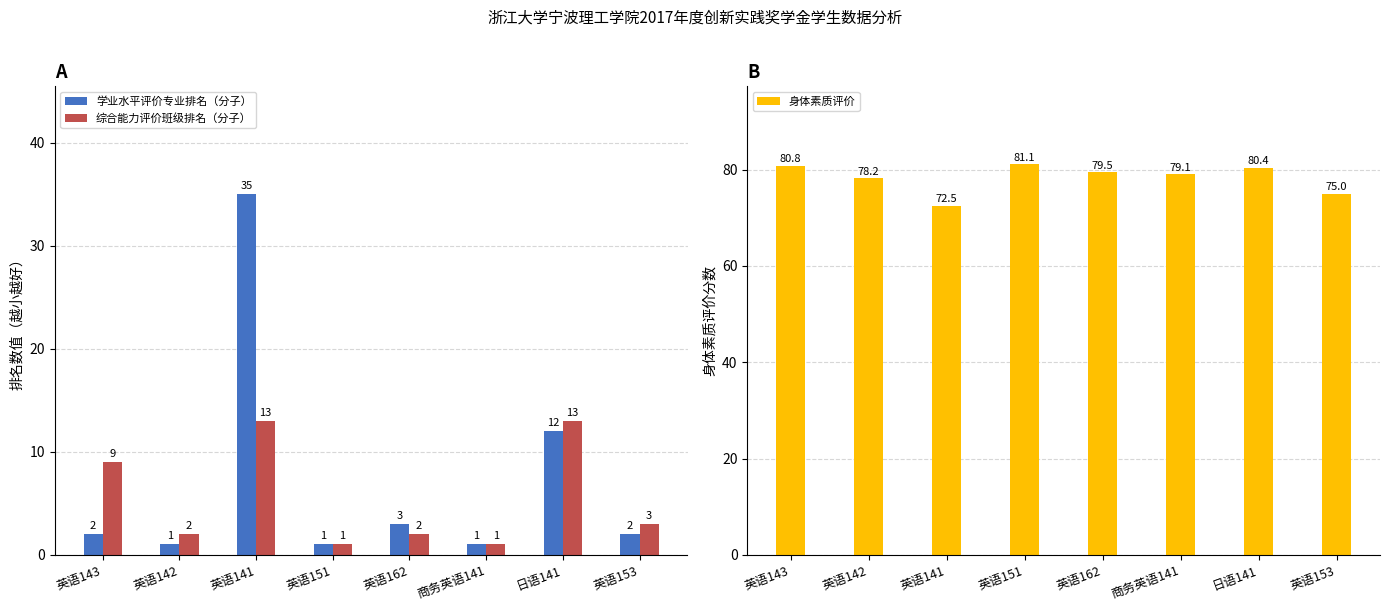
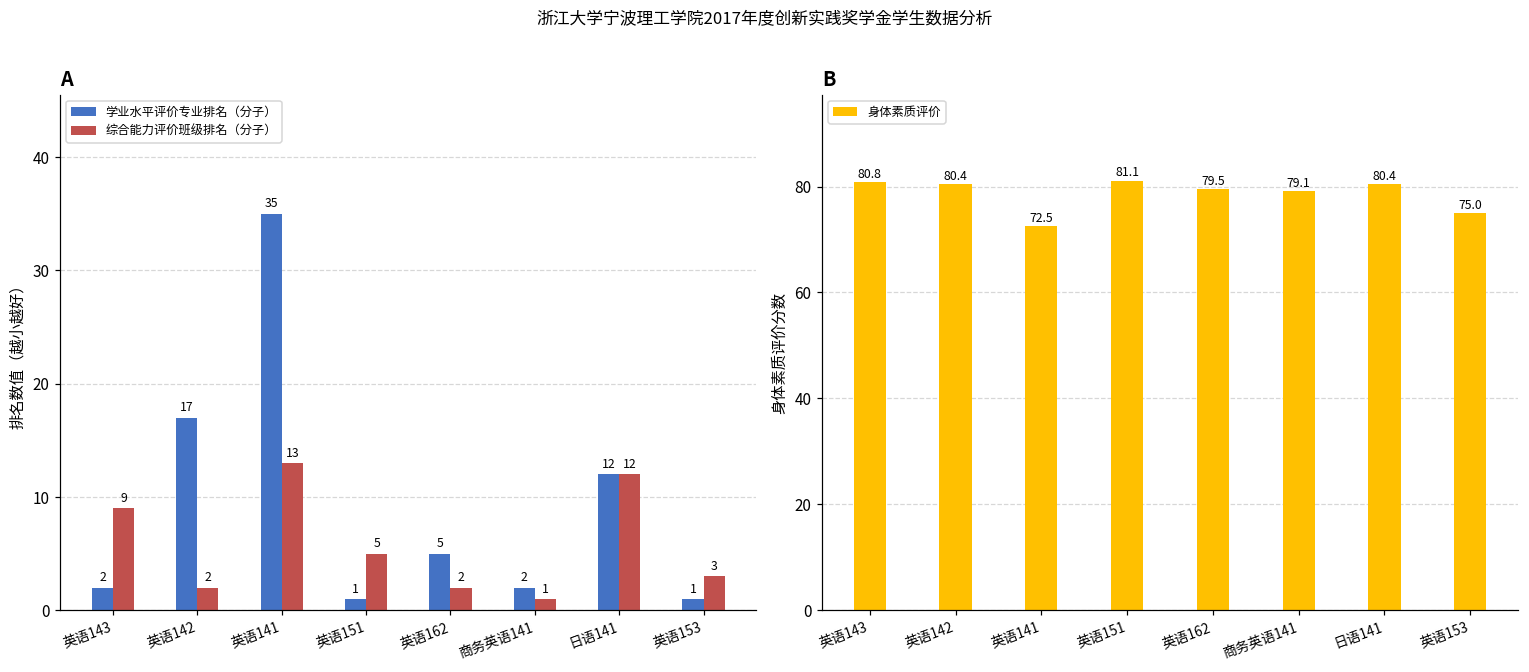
  {
    "A": {
      "学业水平评价专业排名（分子）": {
        "英语143": 2,
-       "英语142": 1,
+       "英语142": 17,
        "英语141": 35,
        "英语151": 1,
-       "英语162": 3,
-       "商务英语141": 1,
+       "英语162": 5,
+       "商务英语141": 2,
        "日语141": 12,
-       "英语153": 2
+       "英语153": 1
      },
      "综合能力评价班级排名（分子）": {
        "英语143": 9,
        "英语142": 2,
        "英语141": 13,
-       "英语151": 1,
+       "英语151": 5,
        "英语162": 2,
        "商务英语141": 1,
-       "日语141": 13,
+       "日语141": 12,
        "英语153": 3
      }
    },
    "B": {
      "英语143": 80.8,
-     "英语142": 78.2,
+     "英语142": 80.4,
      "英语141": 72.5,
      "英语151": 81.1,
      "英语162": 79.5,
      "商务英语141": 79.1,
      "日语141": 80.4,
      "英语153": 75.0
    }
  }
